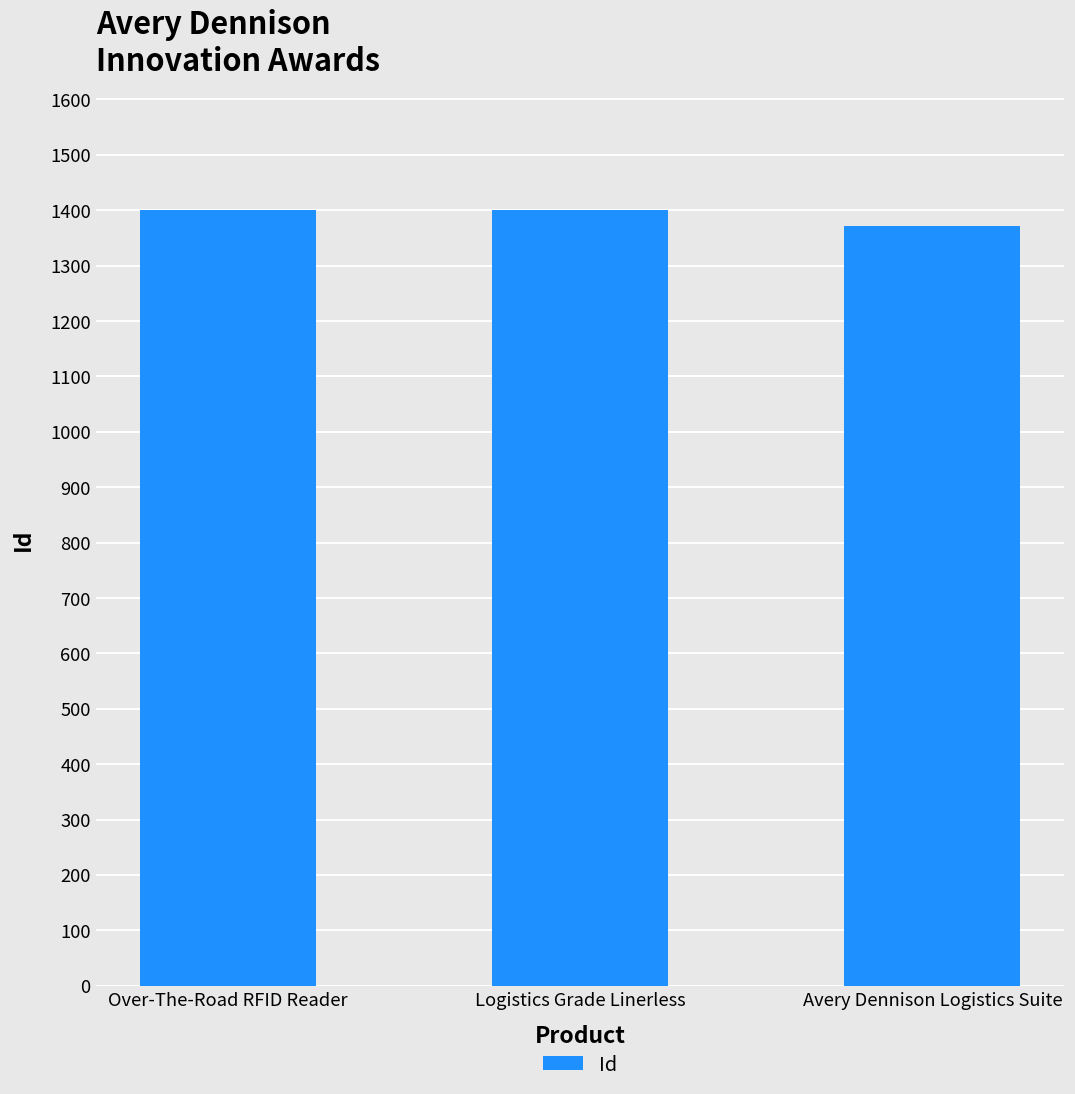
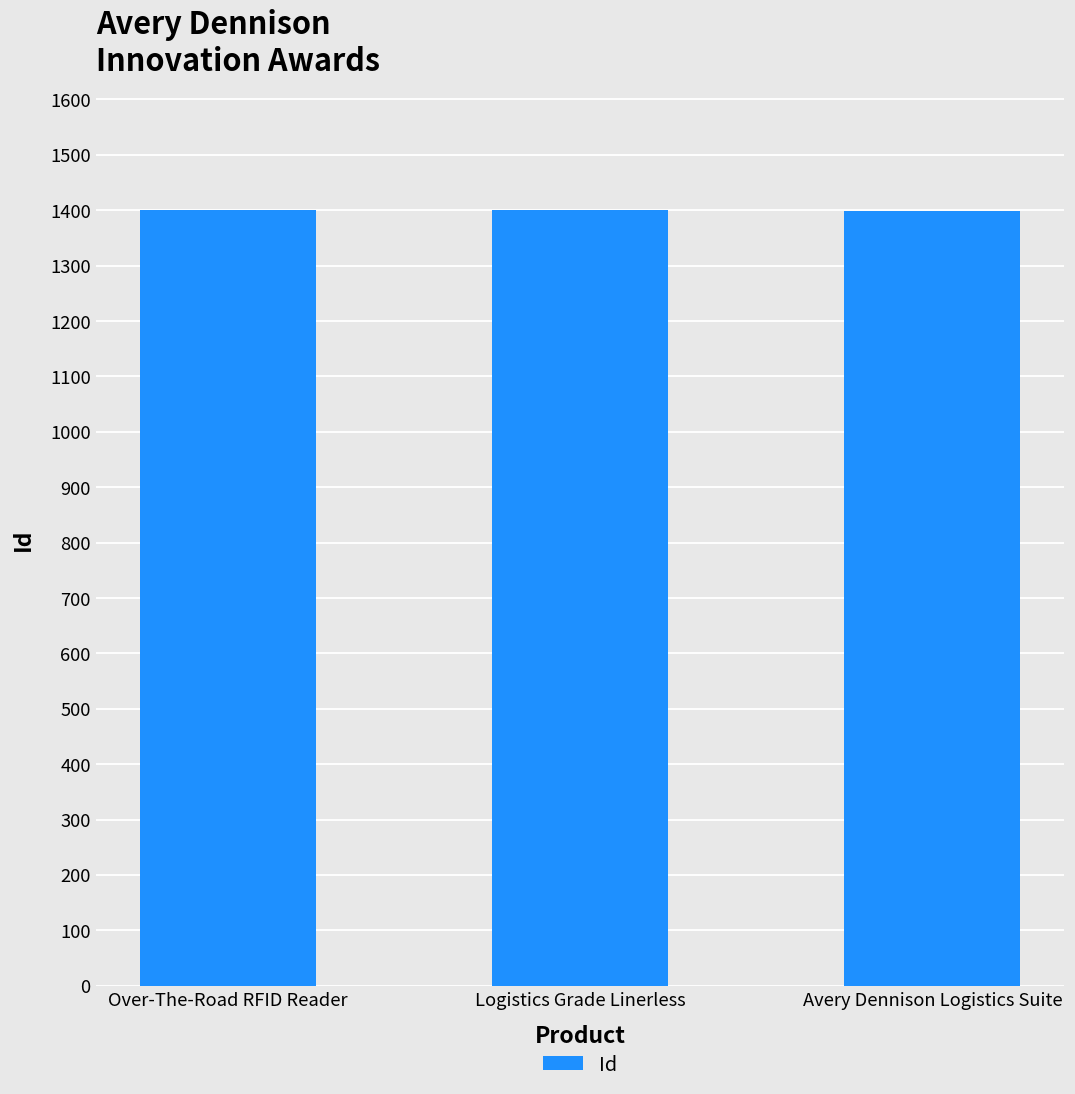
  {
    "Over-The-Road RFID Reader": 1400,
    "Logistics Grade Linerless": 1400,
-   "Avery Dennison Logistics Suite": 1370
+   "Avery Dennison Logistics Suite": 1400
  }
